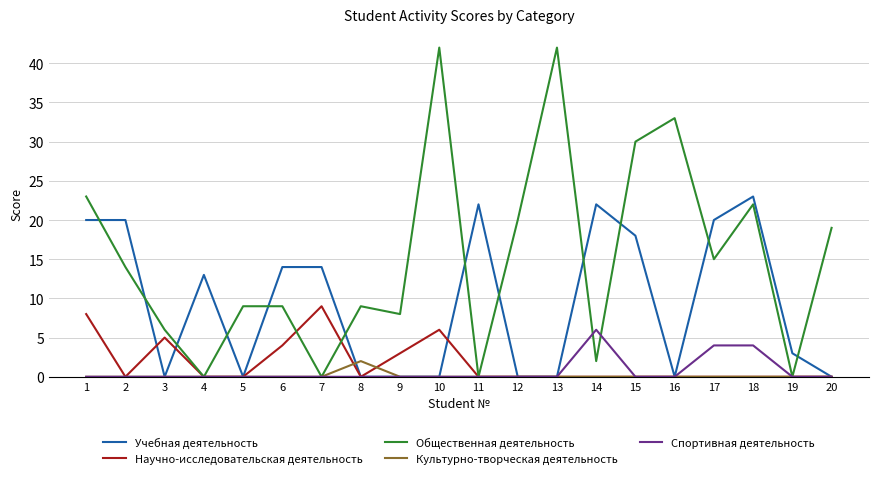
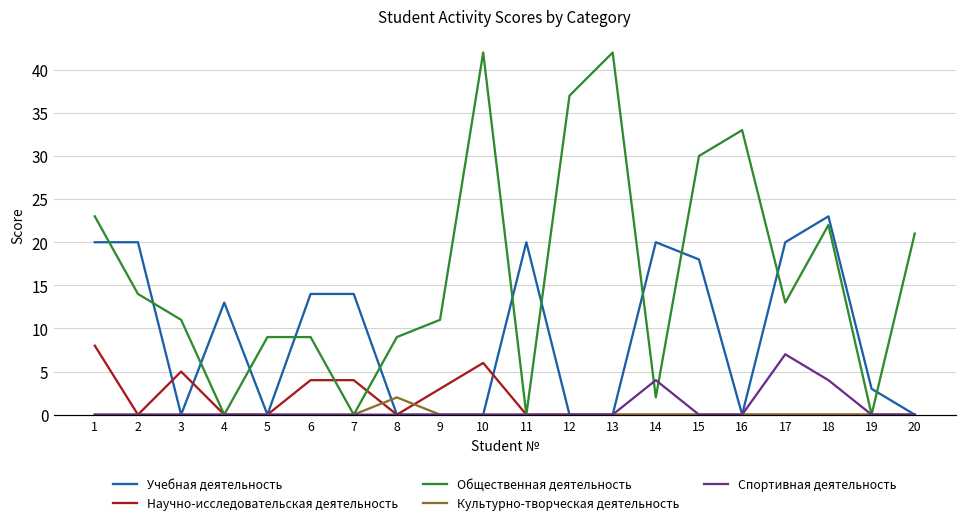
  {
    "Учебная деятельность": {
      "1": 20,
      "2": 20,
      "4": 13,
      "6": 14,
      "7": 14,
-     "11": 22,
-     "14": 22,
+     "11": 20,
+     "14": 20,
      "15": 18,
      "17": 20,
      "18": 23,
      "19": 3
    },
    "Научно-исследовательская деятельность": {
      "1": 8,
      "3": 5,
      "6": 4,
-     "7": 9,
+     "7": 4,
      "9": 3,
      "10": 6
    },
    "Общественная деятельность": {
      "1": 23,
      "2": 14,
-     "3": 6,
+     "3": 11,
      "5": 9,
      "6": 9,
      "8": 9,
-     "9": 8,
+     "9": 11,
      "10": 42,
-     "12": 20,
+     "12": 37,
      "13": 42,
      "14": 2,
      "15": 30,
      "16": 33,
-     "17": 15,
+     "17": 13,
      "18": 22,
-     "20": 19
+     "20": 21
    },
    "Культурно-творческая деятельность": {
      "8": 2
    },
    "Спортивная деятельность": {
-     "14": 6,
-     "17": 4,
+     "14": 4,
+     "17": 7,
      "18": 4
    }
  }
